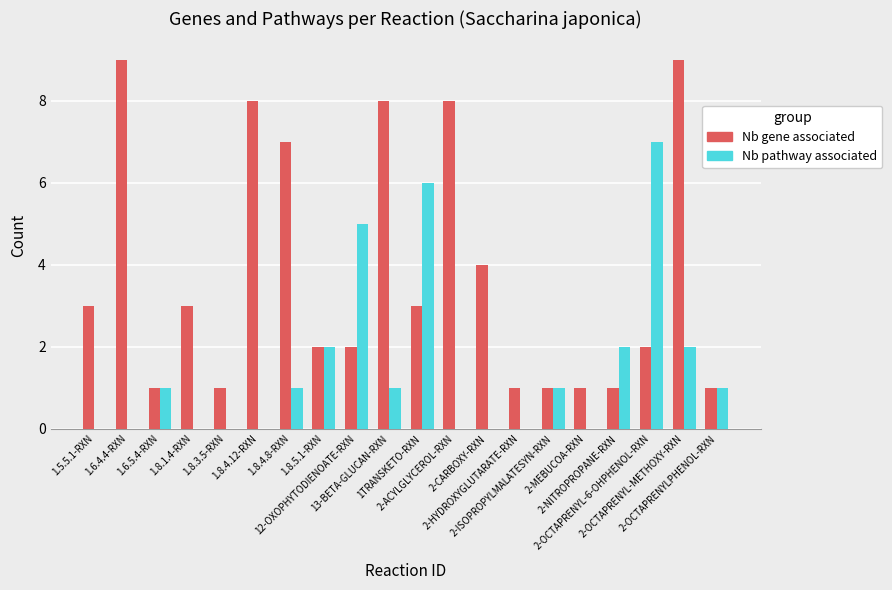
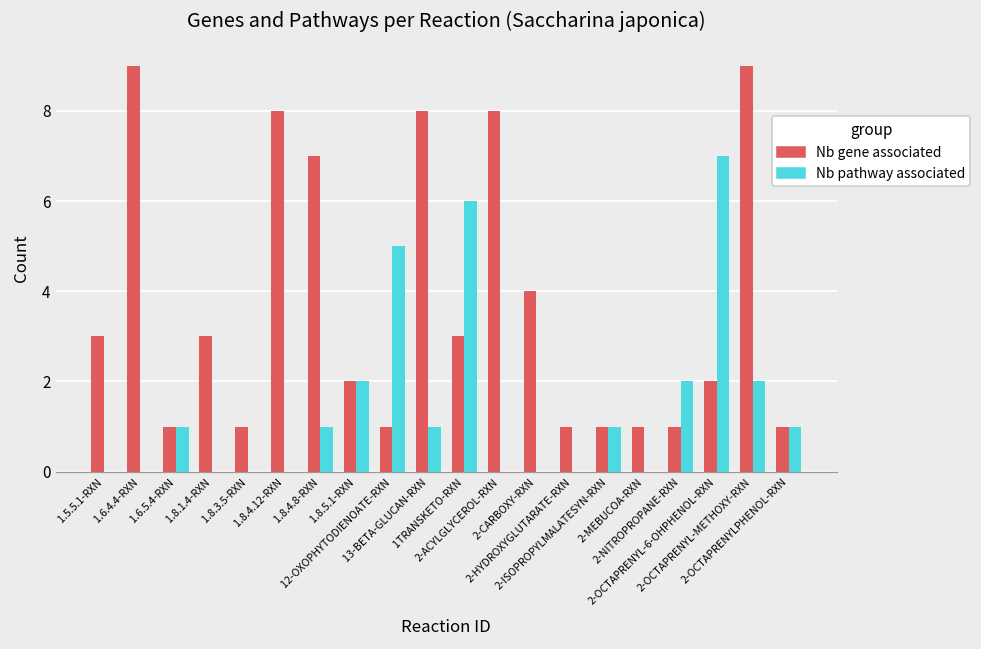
  {
    "Nb gene associated": {
      "1.5.5.1-RXN": 3,
      "1.6.4.4-RXN": 9,
      "1.6.5.4-RXN": 1,
      "1.8.1.4-RXN": 3,
      "1.8.3.5-RXN": 1,
      "1.8.4.12-RXN": 8,
      "1.8.4.8-RXN": 7,
      "1.8.5.1-RXN": 2,
-     "12-OXOPHYTODIENOATE-RXN": 2,
+     "12-OXOPHYTODIENOATE-RXN": 1,
      "13-BETA-GLUCAN-RXN": 8,
      "1TRANSKETO-RXN": 3,
      "2-ACYLGLYCEROL-RXN": 8,
      "2-CARBOXY-RXN": 4,
      "2-HYDROXYGLUTARATE-RXN": 1,
      "2-ISOPROPYLMALATESYN-RXN": 1,
      "2-MEBUCOA-RXN": 1,
      "2-NITROPROPANE-RXN": 1,
      "2-OCTAPRENYL-6-OHPHENOL-RXN": 2,
      "2-OCTAPRENYL-METHOXY-RXN": 9,
      "2-OCTAPRENYLPHENOL-RXN": 1
    },
    "Nb pathway associated": {
      "1.5.5.1-RXN": 0,
      "1.6.4.4-RXN": 0,
      "1.6.5.4-RXN": 1,
      "1.8.1.4-RXN": 0,
      "1.8.3.5-RXN": 0,
      "1.8.4.12-RXN": 0,
      "1.8.4.8-RXN": 1,
      "1.8.5.1-RXN": 2,
      "12-OXOPHYTODIENOATE-RXN": 5,
      "13-BETA-GLUCAN-RXN": 1,
      "1TRANSKETO-RXN": 6,
      "2-ACYLGLYCEROL-RXN": 0,
      "2-CARBOXY-RXN": 0,
      "2-HYDROXYGLUTARATE-RXN": 0,
      "2-ISOPROPYLMALATESYN-RXN": 1,
      "2-MEBUCOA-RXN": 0,
      "2-NITROPROPANE-RXN": 2,
      "2-OCTAPRENYL-6-OHPHENOL-RXN": 7,
      "2-OCTAPRENYL-METHOXY-RXN": 2,
      "2-OCTAPRENYLPHENOL-RXN": 1
    }
  }
